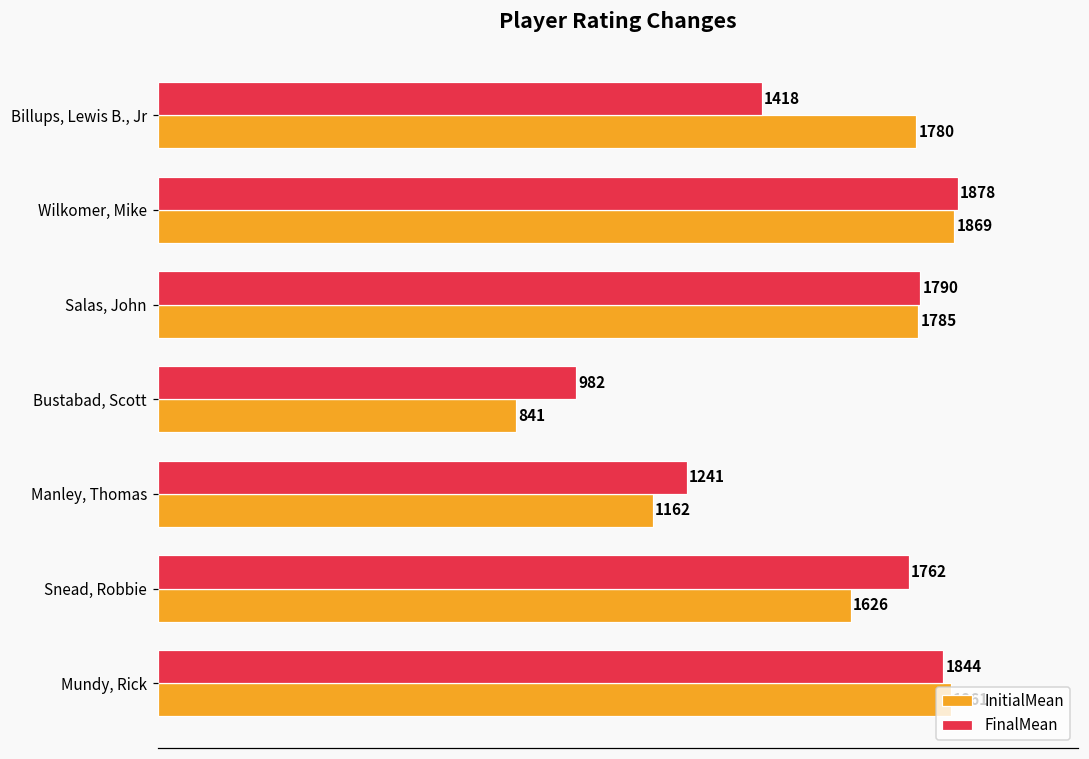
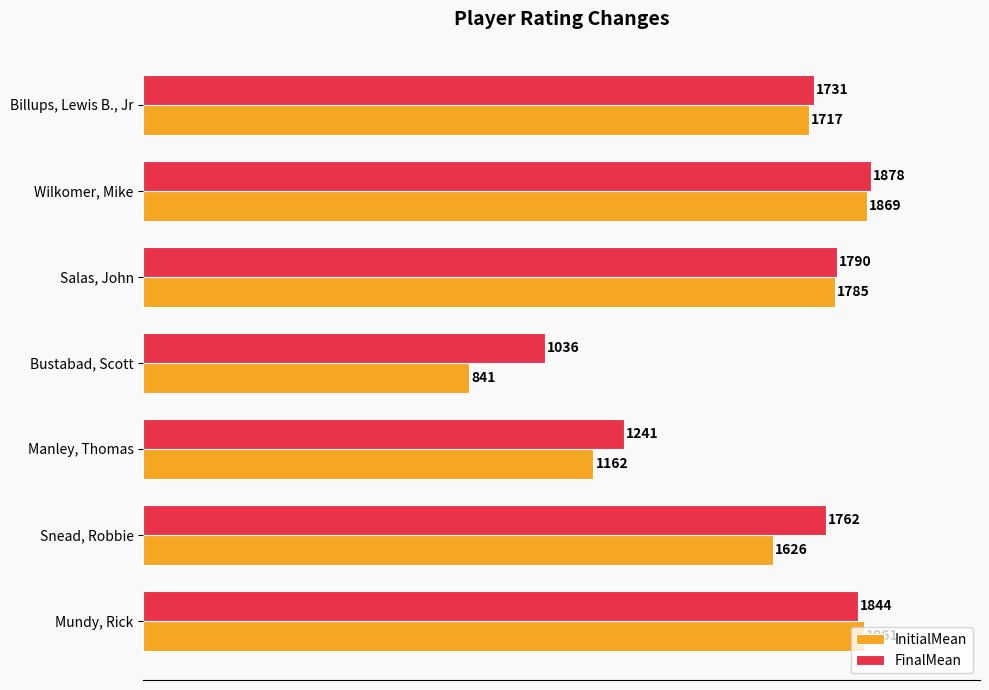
  {
    "InitialMean": {
-     "Billups, Lewis B., Jr": 1780,
+     "Billups, Lewis B., Jr": 1717,
      "Wilkomer, Mike": 1869,
      "Salas, John": 1785,
      "Bustabad, Scott": 841,
      "Manley, Thomas": 1162,
      "Snead, Robbie": 1626
    },
    "FinalMean": {
-     "Billups, Lewis B., Jr": 1418,
+     "Billups, Lewis B., Jr": 1731,
      "Wilkomer, Mike": 1878,
      "Salas, John": 1790,
-     "Bustabad, Scott": 982,
+     "Bustabad, Scott": 1036,
      "Manley, Thomas": 1241,
      "Snead, Robbie": 1762,
      "Mundy, Rick": 1844
    }
  }
